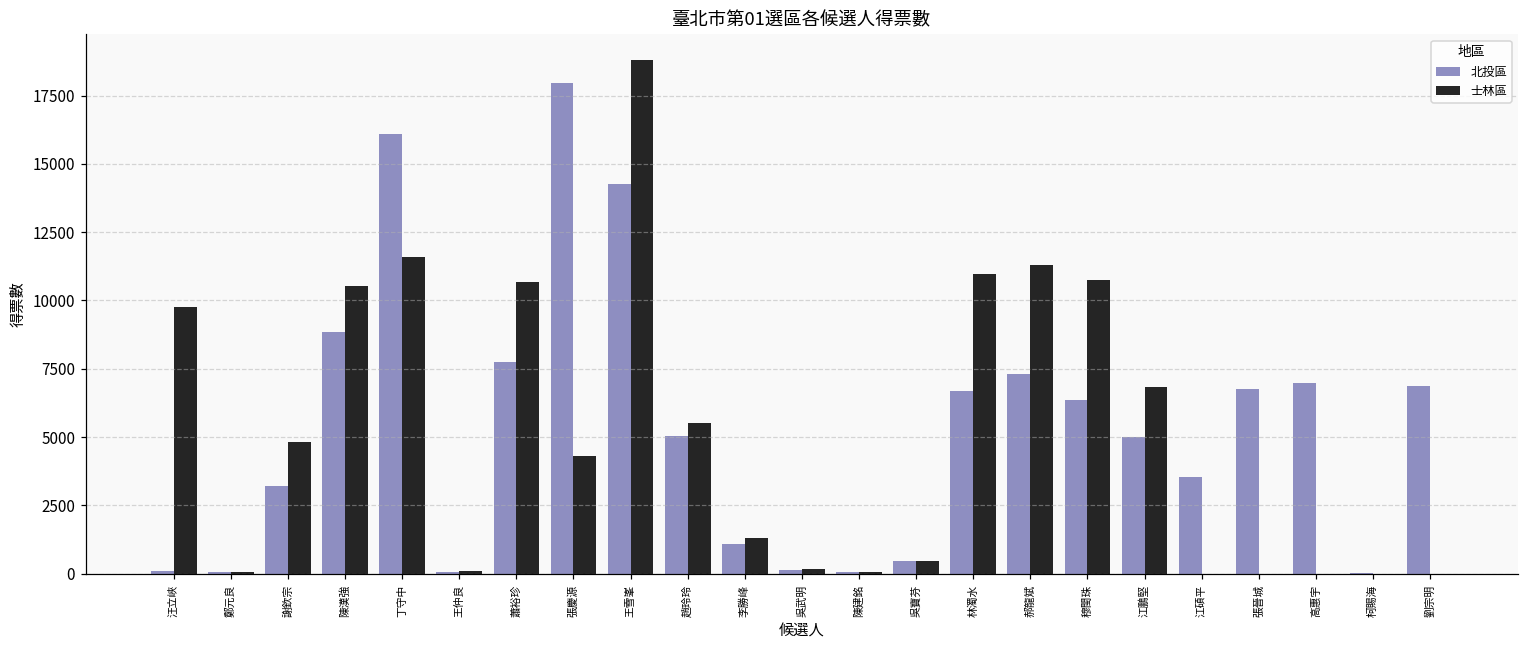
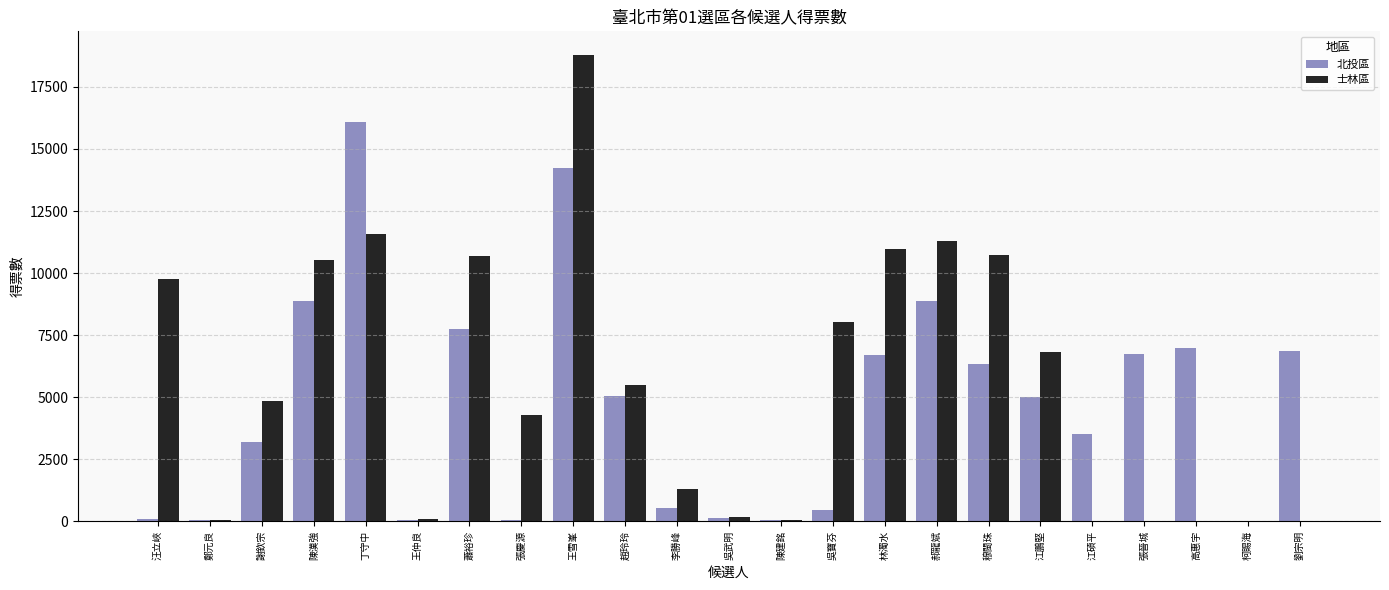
  {
    "北投區": {
      "謝欽宗": 3200,
      "陳漢強": 8900,
      "丁守中": 16100,
      "蕭裕珍": 7700,
-     "張慶源": 18000,
+     "張慶源": 100,
      "王雪峯": 14200,
      "趙玲玲": 5100,
-     "李勝峰": 1100,
+     "李勝峰": 500,
      "吳武明": 100,
      "吳寶芬": 500,
      "林濁水": 6700,
-     "郝龍斌": 7300,
+     "郝龍斌": 8900,
      "穆閩珠": 6300,
      "江鵬堅": 5000,
      "江碩平": 3500,
      "張晉城": 6700,
      "高惠宇": 7000,
      "劉宗明": 6900
    },
    "士林區": {
      "汪立峽": 9800,
      "謝欽宗": 4800,
      "陳漢強": 10500,
      "丁守中": 11600,
      "蕭裕珍": 10700,
      "張慶源": 4300,
      "王雪峯": 18800,
      "趙玲玲": 5500,
      "李勝峰": 1300,
      "吳武明": 200,
-     "吳寶芬": 400,
+     "吳寶芬": 8000,
      "林濁水": 11000,
      "郝龍斌": 11300,
      "穆閩珠": 10700,
      "江鵬堅": 6800,
      "江碩平": 0,
      "張晉城": 0,
      "高惠宇": 0,
      "柯賜海": 0,
      "劉宗明": 0
    }
  }
